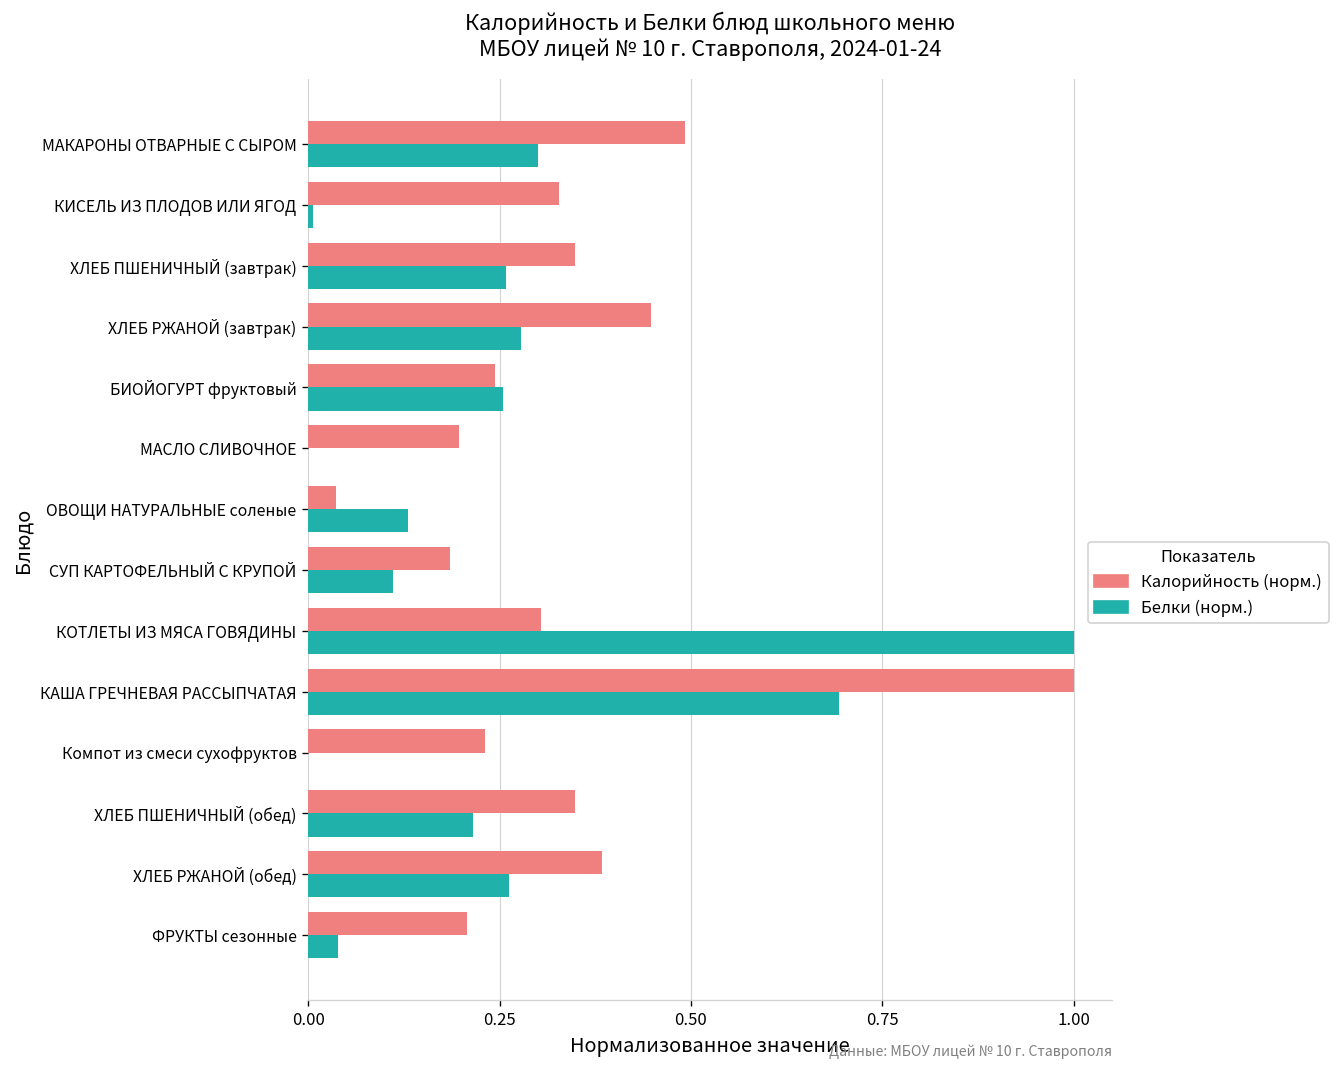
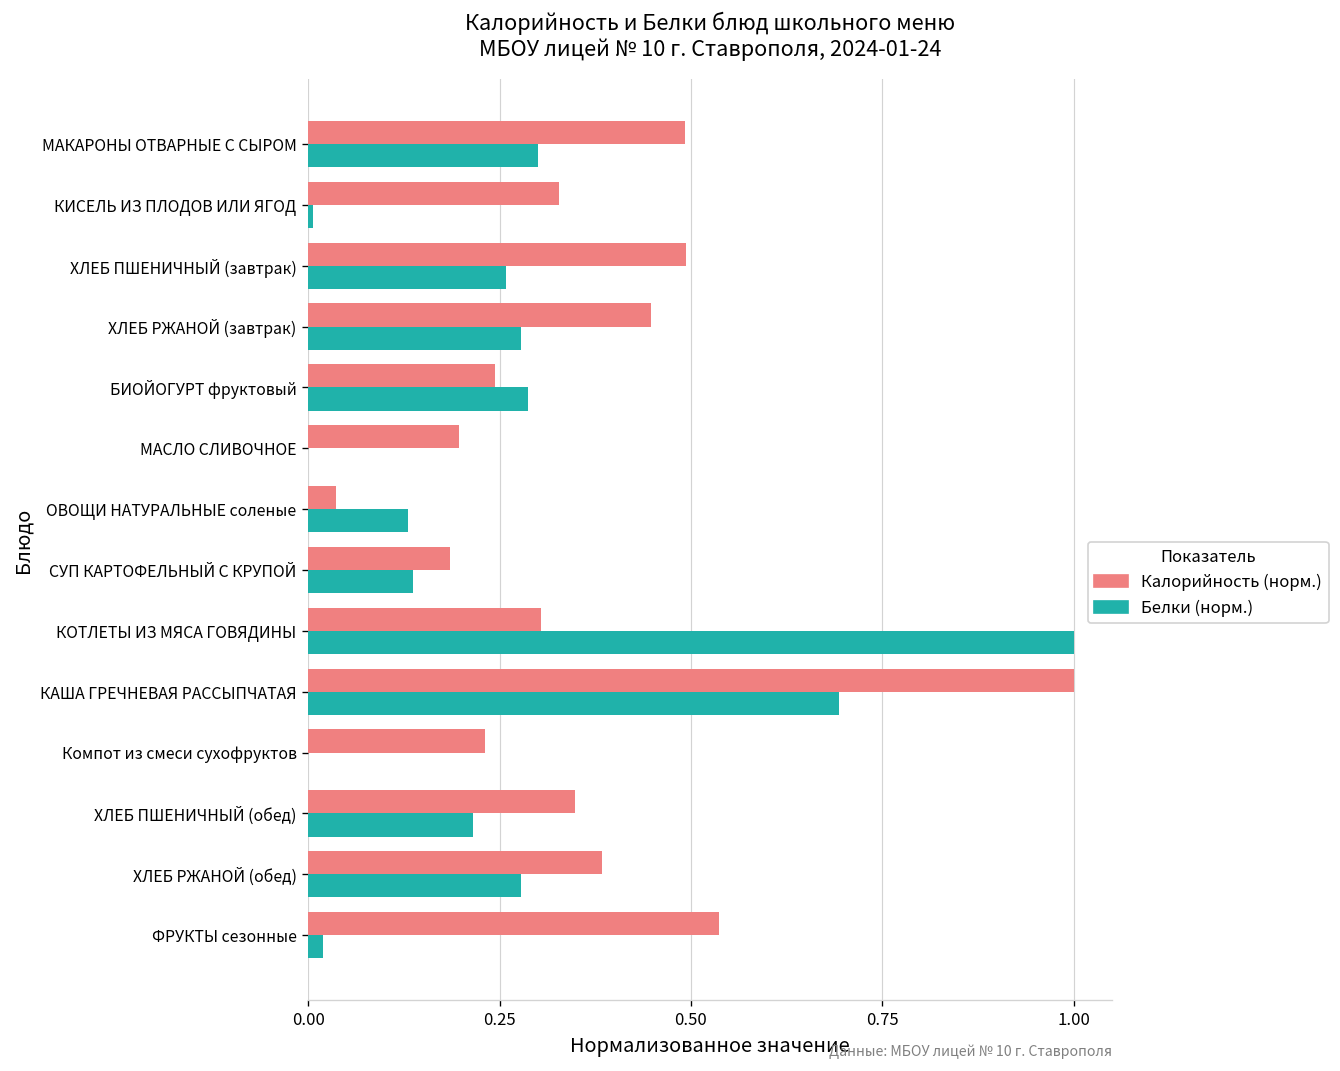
  {
    "Калорийность (норм.)": {
      "МАКАРОНЫ ОТВАРНЫЕ С СЫРОМ": 0.49,
      "КИСЕЛЬ ИЗ ПЛОДОВ ИЛИ ЯГОД": 0.33,
-     "ХЛЕБ ПШЕНИЧНЫЙ (завтрак)": 0.35,
+     "ХЛЕБ ПШЕНИЧНЫЙ (завтрак)": 0.49,
      "ХЛЕБ РЖАНОЙ (завтрак)": 0.45,
      "БИОЙОГУРТ фруктовый": 0.24,
      "МАСЛО СЛИВОЧНОЕ": 0.20,
      "ОВОЩИ НАТУРАЛЬНЫЕ соленые": 0.04,
      "СУП КАРТОФЕЛЬНЫЙ С КРУПОЙ": 0.18,
      "КОТЛЕТЫ ИЗ МЯСА ГОВЯДИНЫ": 0.30,
      "КАША ГРЕЧНЕВАЯ РАССЫПЧАТАЯ": 1.00,
      "Компот из смеси сухофруктов": 0.23,
      "ХЛЕБ ПШЕНИЧНЫЙ (обед)": 0.35,
      "ХЛЕБ РЖАНОЙ (обед)": 0.38,
-     "ФРУКТЫ сезонные": 0.21
+     "ФРУКТЫ сезонные": 0.54
    },
    "Белки (норм.)": {
      "МАКАРОНЫ ОТВАРНЫЕ С СЫРОМ": 0.30,
      "КИСЕЛЬ ИЗ ПЛОДОВ ИЛИ ЯГОД": 0.01,
      "ХЛЕБ ПШЕНИЧНЫЙ (завтрак)": 0.26,
      "ХЛЕБ РЖАНОЙ (завтрак)": 0.28,
-     "БИОЙОГУРТ фруктовый": 0.25,
+     "БИОЙОГУРТ фруктовый": 0.29,
      "МАСЛО СЛИВОЧНОЕ": 0.00,
      "ОВОЩИ НАТУРАЛЬНЫЕ соленые": 0.13,
-     "СУП КАРТОФЕЛЬНЫЙ С КРУПОЙ": 0.11,
+     "СУП КАРТОФЕЛЬНЫЙ С КРУПОЙ": 0.14,
      "КОТЛЕТЫ ИЗ МЯСА ГОВЯДИНЫ": 1.00,
      "КАША ГРЕЧНЕВАЯ РАССЫПЧАТАЯ": 0.69,
      "Компот из смеси сухофруктов": 0.00,
      "ХЛЕБ ПШЕНИЧНЫЙ (обед)": 0.22,
-     "ХЛЕБ РЖАНОЙ (обед)": 0.26,
-     "ФРУКТЫ сезонные": 0.04
+     "ХЛЕБ РЖАНОЙ (обед)": 0.28,
+     "ФРУКТЫ сезонные": 0.02
    }
  }
